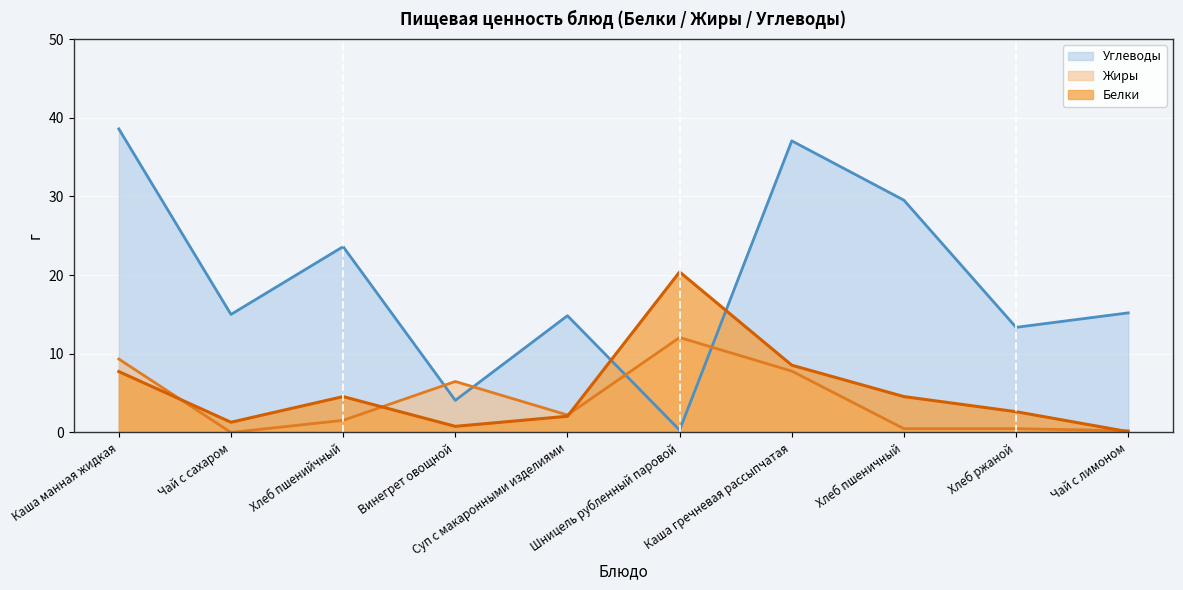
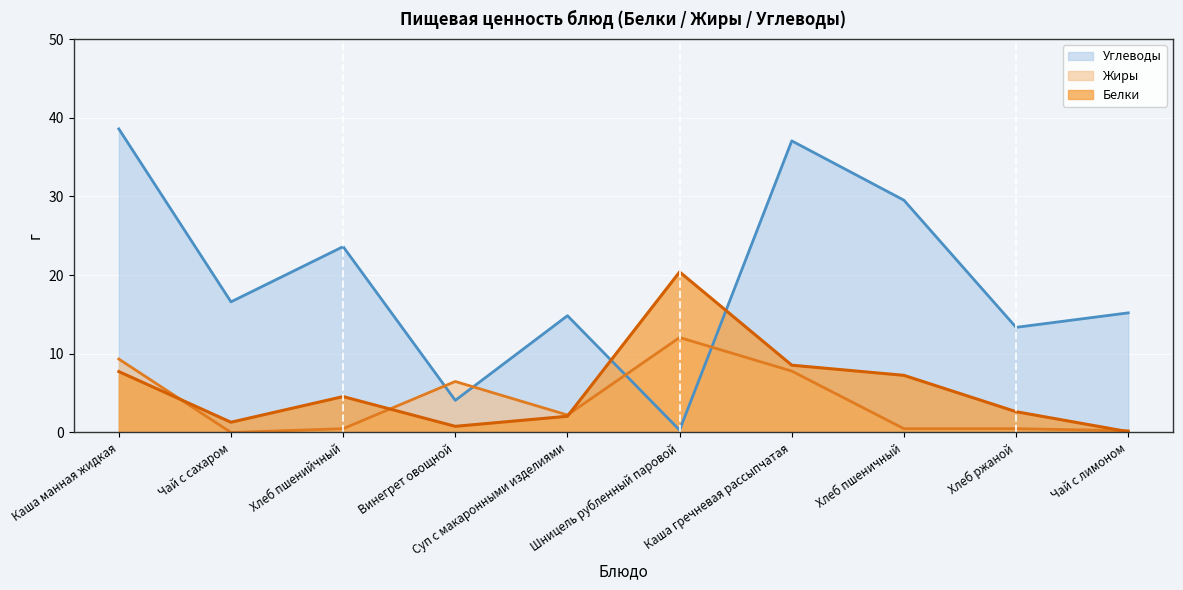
  {
    "Углеводы": {
      "Каша манная жидкая": 39,
-     "Чай с сахаром": 15,
+     "Чай с сахаром": 17,
      "Хлеб пшенийчный": 24,
      "Винегрет овощной": 4,
      "Суп с макаронными изделиями": 15,
      "Шницель рубленный паровой": 0,
      "Каша гречневая рассыпчатая": 37,
      "Хлеб пшеничный": 30,
      "Хлеб ржаной": 13,
      "Чай с лимоном": 15
    },
    "Жиры": {
      "Каша манная жидкая": 9,
      "Чай с сахаром": 0,
-     "Хлеб пшенийчный": 2,
+     "Хлеб пшенийчный": 0,
      "Винегрет овощной": 6,
      "Шницель рубленный паровой": 12,
      "Каша гречневая рассыпчатая": 8,
      "Хлеб пшеничный": 0,
      "Хлеб ржаной": 0
    },
    "Белки": {
      "Каша манная жидкая": 8,
      "Чай с сахаром": 1,
      "Хлеб пшенийчный": 5,
      "Винегрет овощной": 1,
      "Шницель рубленный паровой": 20,
      "Каша гречневая рассыпчатая": 9,
-     "Хлеб пшеничный": 5,
+     "Хлеб пшеничный": 7,
      "Хлеб ржаной": 3
    }
  }
